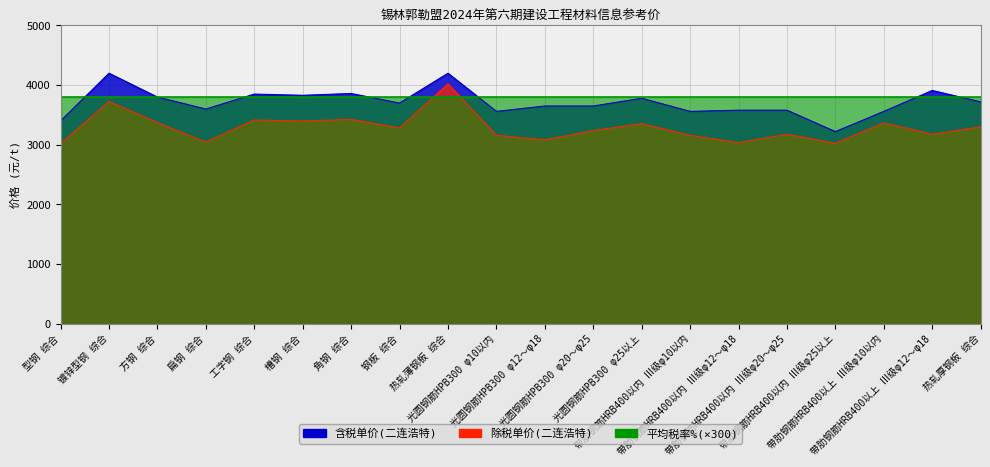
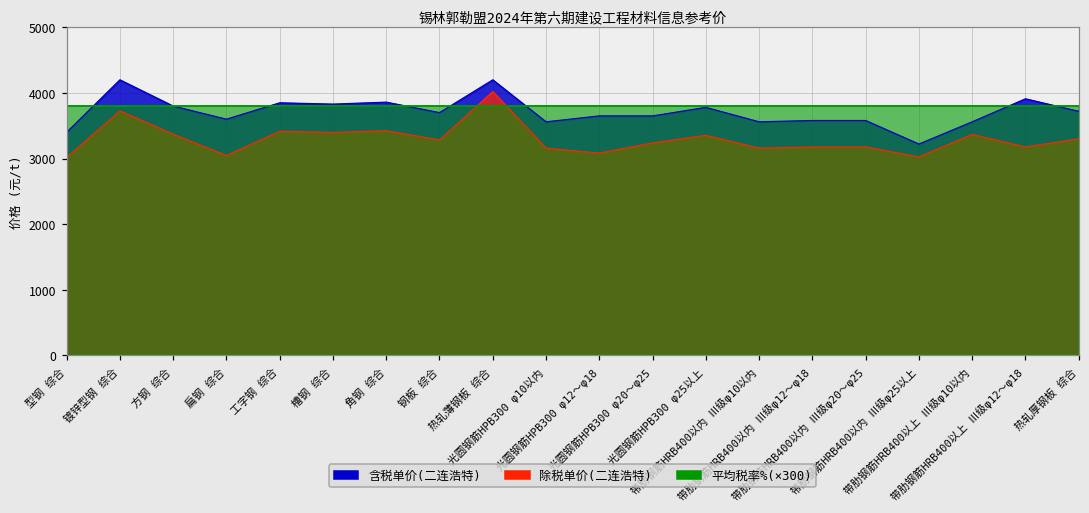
  {
    "含税单价(二连浩特)": {
      "型钢 综合": 3400,
      "镀锌型钢 综合": 4200,
      "扁钢 综合": 3600,
      "角钢 综合": 3900,
      "钢板 综合": 3700,
      "热轧薄钢板 综合": 4200,
      "光圆钢筋HPB300 φ10以内": 3600,
      "光圆钢筋HPB300 φ12～φ18": 3700,
      "光圆钢筋HPB300 φ20～φ25": 3700,
      "带肋钢筋HRB400以内 Ⅲ级φ10以内": 3600,
      "带肋钢筋HRB400以内 Ⅲ级φ12～φ18": 3600,
      "带肋钢筋HRB400以内 Ⅲ级φ20～φ25": 3600,
      "带肋钢筋HRB400以内 Ⅲ级φ25以上": 3200,
      "带肋钢筋HRB400以上 Ⅲ级φ10以内": 3600,
      "带肋钢筋HRB400以上 Ⅲ级φ12～φ18": 3900,
      "热轧厚钢板 综合": 3700
    },
    "除税单价(二连浩特)": {
      "型钢 综合": 3000,
      "镀锌型钢 综合": 3700,
      "方钢 综合": 3400,
      "扁钢 综合": 3000,
      "工字钢 综合": 3400,
      "槽钢 综合": 3400,
      "角钢 综合": 3400,
      "钢板 综合": 3300,
      "热轧薄钢板 综合": 4000,
      "光圆钢筋HPB300 φ10以内": 3200,
      "光圆钢筋HPB300 φ12～φ18": 3100,
      "光圆钢筋HPB300 φ20～φ25": 3200,
      "光圆钢筋HPB300 φ25以上": 3400,
      "带肋钢筋HRB400以内 Ⅲ级φ10以内": 3200,
-     "带肋钢筋HRB400以内 Ⅲ级φ12～φ18": 3000,
+     "带肋钢筋HRB400以内 Ⅲ级φ12～φ18": 3200,
      "带肋钢筋HRB400以内 Ⅲ级φ20～φ25": 3200,
      "带肋钢筋HRB400以内 Ⅲ级φ25以上": 3000,
      "带肋钢筋HRB400以上 Ⅲ级φ10以内": 3400,
      "带肋钢筋HRB400以上 Ⅲ级φ12～φ18": 3200,
      "热轧厚钢板 综合": 3300
    },
    "平均税率%(×300)": {
      "型钢 综合": 3800,
      "镀锌型钢 综合": 3800,
      "扁钢 综合": 3800,
      "角钢 综合": 3800,
      "钢板 综合": 3800,
      "热轧薄钢板 综合": 3800,
      "光圆钢筋HPB300 φ10以内": 3800,
      "光圆钢筋HPB300 φ12～φ18": 3800,
      "光圆钢筋HPB300 φ20～φ25": 3800,
      "带肋钢筋HRB400以内 Ⅲ级φ10以内": 3800,
      "带肋钢筋HRB400以内 Ⅲ级φ12～φ18": 3800,
      "带肋钢筋HRB400以内 Ⅲ级φ20～φ25": 3800,
      "带肋钢筋HRB400以内 Ⅲ级φ25以上": 3800,
      "带肋钢筋HRB400以上 Ⅲ级φ10以内": 3800,
      "带肋钢筋HRB400以上 Ⅲ级φ12～φ18": 3800,
      "热轧厚钢板 综合": 3800
    }
  }
